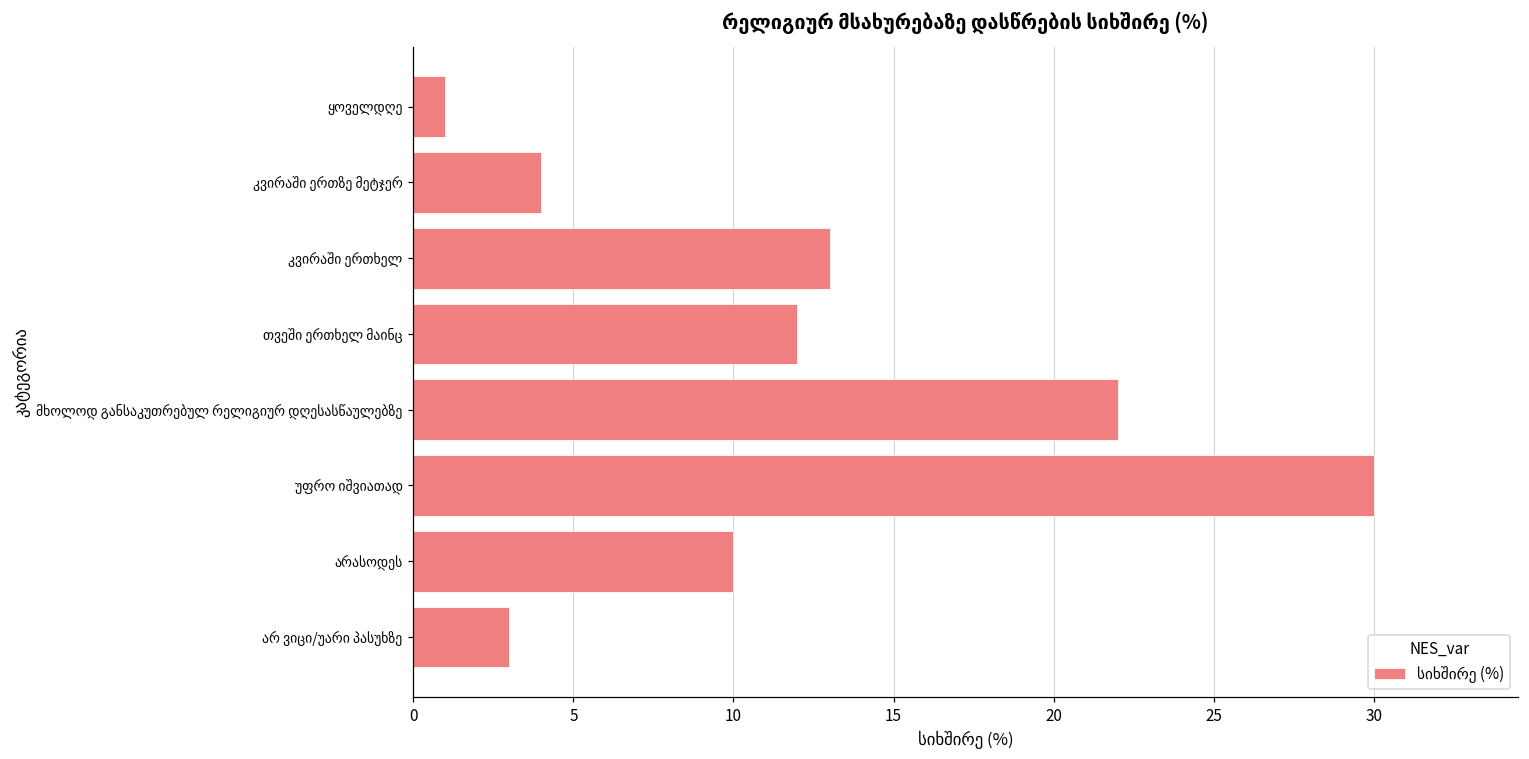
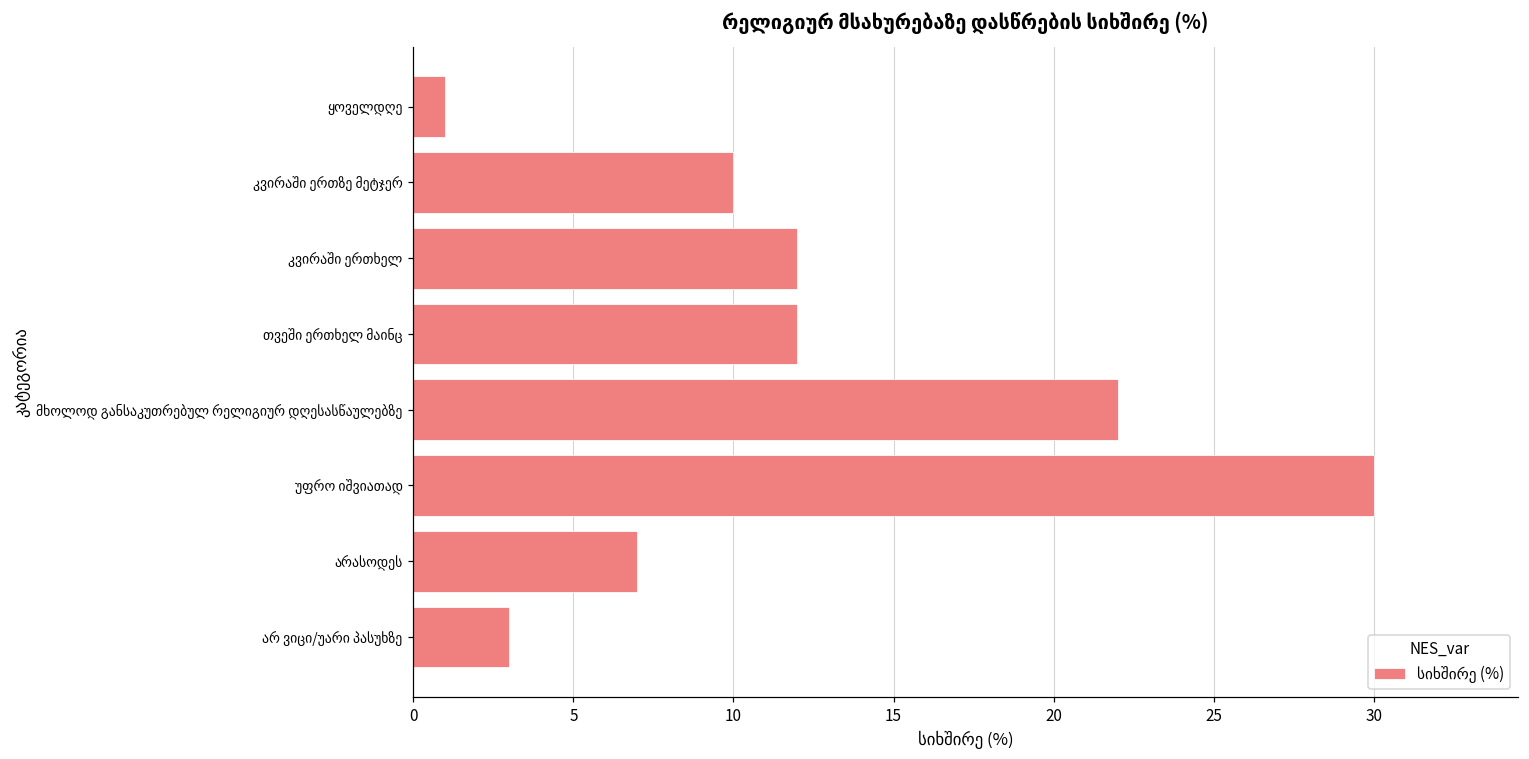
  {
    "ყოველდღე": 1,
-   "კვირაში ერთზე მეტჯერ": 4,
-   "კვირაში ერთხელ": 13,
+   "კვირაში ერთზე მეტჯერ": 10,
+   "კვირაში ერთხელ": 12,
    "თვეში ერთხელ მაინც": 12,
    "მხოლოდ განსაკუთრებულ რელიგიურ დღესასწაულებზე": 22,
    "უფრო იშვიათად": 30,
-   "არასოდეს": 10,
+   "არასოდეს": 7,
    "არ ვიცი/უარი პასუხზე": 3
  }
